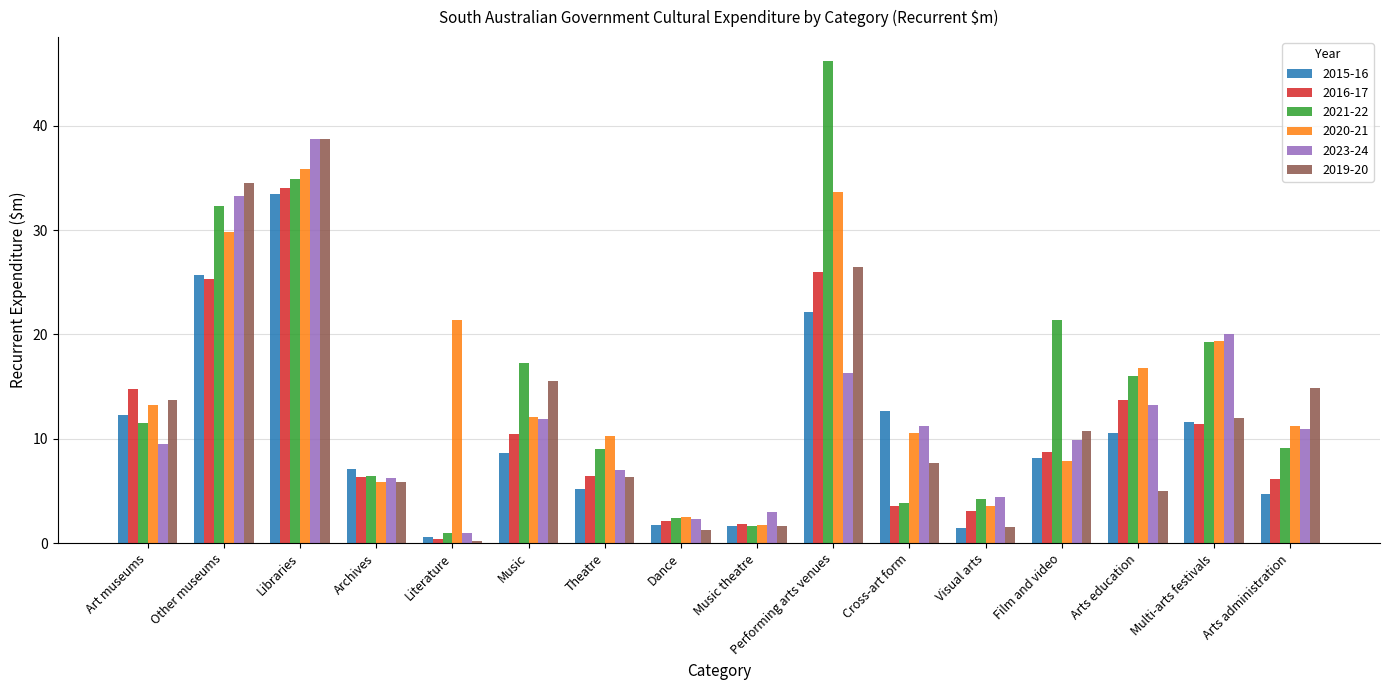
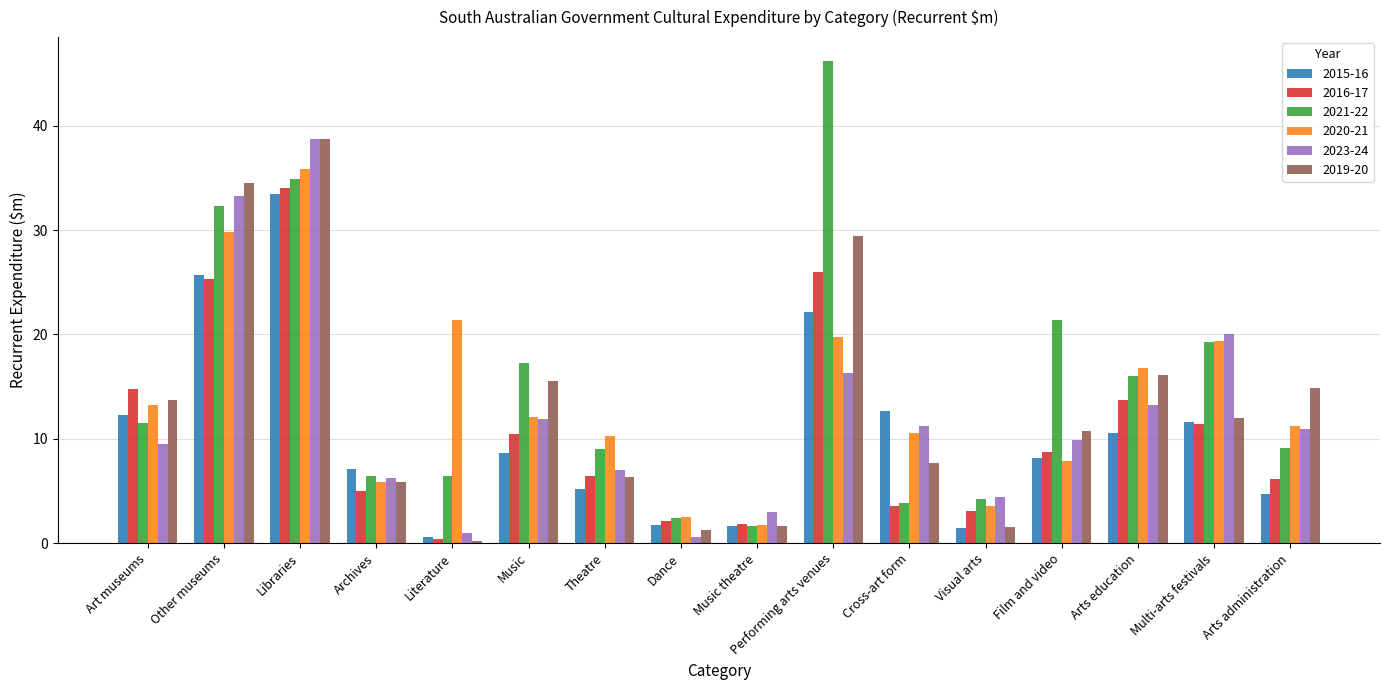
  {
    "2015-16": {
      "Art museums": 12.3,
      "Other museums": 25.7,
      "Libraries": 33.5,
      "Archives": 7.1,
      "Literature": 0.6,
      "Music": 8.6,
      "Theatre": 5.2,
      "Dance": 1.7,
      "Music theatre": 1.6,
      "Performing arts venues": 22.2,
      "Cross-art form": 12.7,
      "Visual arts": 1.4,
      "Film and video": 8.2,
      "Arts education": 10.6,
      "Multi-arts festivals": 11.6,
      "Arts administration": 4.7
    },
    "2016-17": {
      "Art museums": 14.8,
      "Other museums": 25.3,
      "Libraries": 34.0,
-     "Archives": 6.3,
+     "Archives": 5.0,
      "Literature": 0.4,
      "Music": 10.5,
      "Theatre": 6.4,
      "Dance": 2.1,
      "Music theatre": 1.8,
      "Performing arts venues": 26.0,
      "Cross-art form": 3.6,
      "Visual arts": 3.1,
      "Film and video": 8.7,
      "Arts education": 13.7,
      "Multi-arts festivals": 11.4,
      "Arts administration": 6.1
    },
    "2021-22": {
      "Art museums": 11.5,
      "Other museums": 32.3,
      "Libraries": 34.9,
      "Archives": 6.4,
-     "Literature": 1.0,
+     "Literature": 6.4,
      "Music": 17.3,
      "Theatre": 9.0,
      "Dance": 2.4,
      "Music theatre": 1.6,
      "Performing arts venues": 46.2,
      "Cross-art form": 3.8,
      "Visual arts": 4.2,
      "Film and video": 21.4,
      "Arts education": 16.0,
      "Multi-arts festivals": 19.3,
      "Arts administration": 9.1
    },
    "2020-21": {
      "Art museums": 13.2,
      "Other museums": 29.8,
      "Libraries": 35.9,
      "Archives": 5.9,
      "Literature": 21.4,
      "Music": 12.1,
      "Theatre": 10.3,
      "Dance": 2.5,
      "Music theatre": 1.7,
-     "Performing arts venues": 33.7,
+     "Performing arts venues": 19.8,
      "Cross-art form": 10.6,
      "Visual arts": 3.6,
      "Film and video": 7.9,
      "Arts education": 16.8,
      "Multi-arts festivals": 19.4,
      "Arts administration": 11.2
    },
    "2023-24": {
      "Art museums": 9.5,
      "Other museums": 33.3,
      "Libraries": 38.7,
      "Archives": 6.2,
      "Literature": 1.0,
      "Music": 11.9,
      "Theatre": 7.0,
-     "Dance": 2.3,
+     "Dance": 0.6,
      "Music theatre": 3.0,
      "Performing arts venues": 16.3,
      "Cross-art form": 11.2,
      "Visual arts": 4.4,
      "Film and video": 9.9,
      "Arts education": 13.2,
      "Multi-arts festivals": 20.0,
      "Arts administration": 10.9
    },
    "2019-20": {
      "Art museums": 13.7,
      "Other museums": 34.5,
      "Libraries": 38.7,
      "Archives": 5.9,
      "Music": 15.5,
      "Theatre": 6.3,
      "Dance": 1.3,
      "Music theatre": 1.6,
-     "Performing arts venues": 26.5,
+     "Performing arts venues": 29.4,
      "Cross-art form": 7.7,
      "Visual arts": 1.5,
      "Film and video": 10.7,
-     "Arts education": 5.0,
+     "Arts education": 16.1,
      "Multi-arts festivals": 12.0,
      "Arts administration": 14.9
    }
  }
